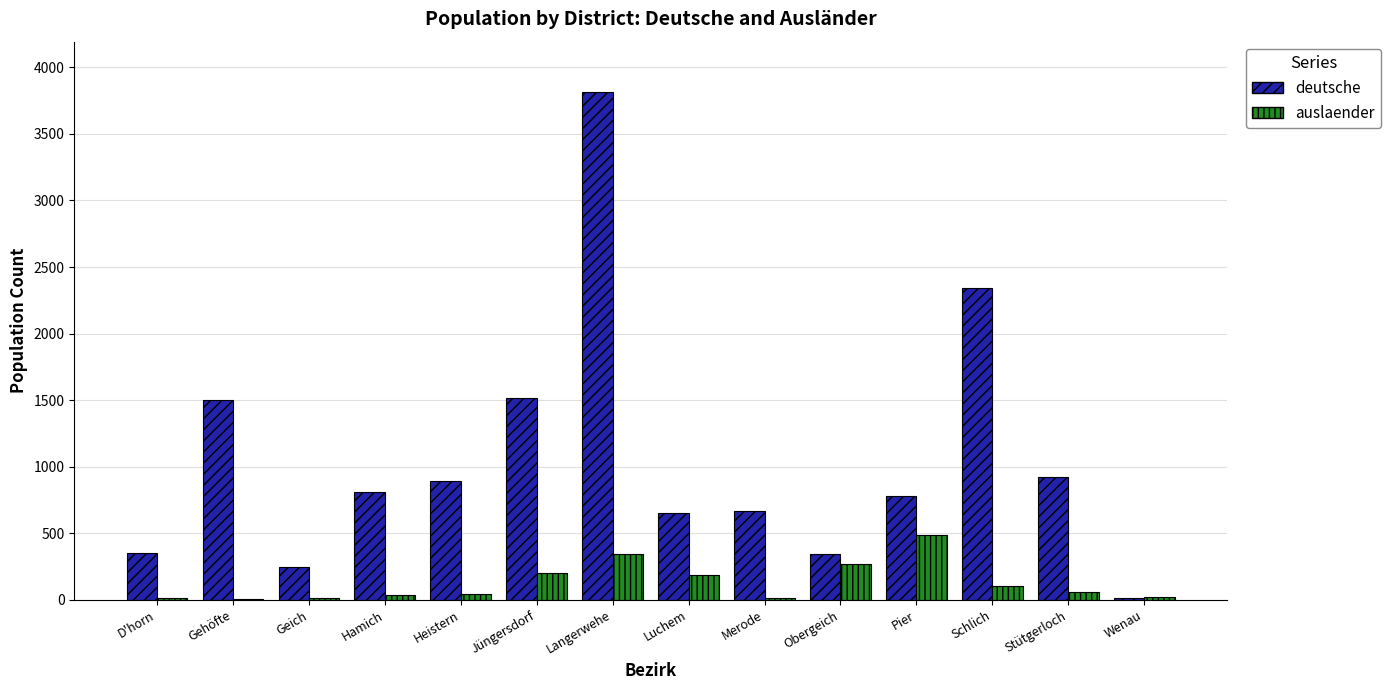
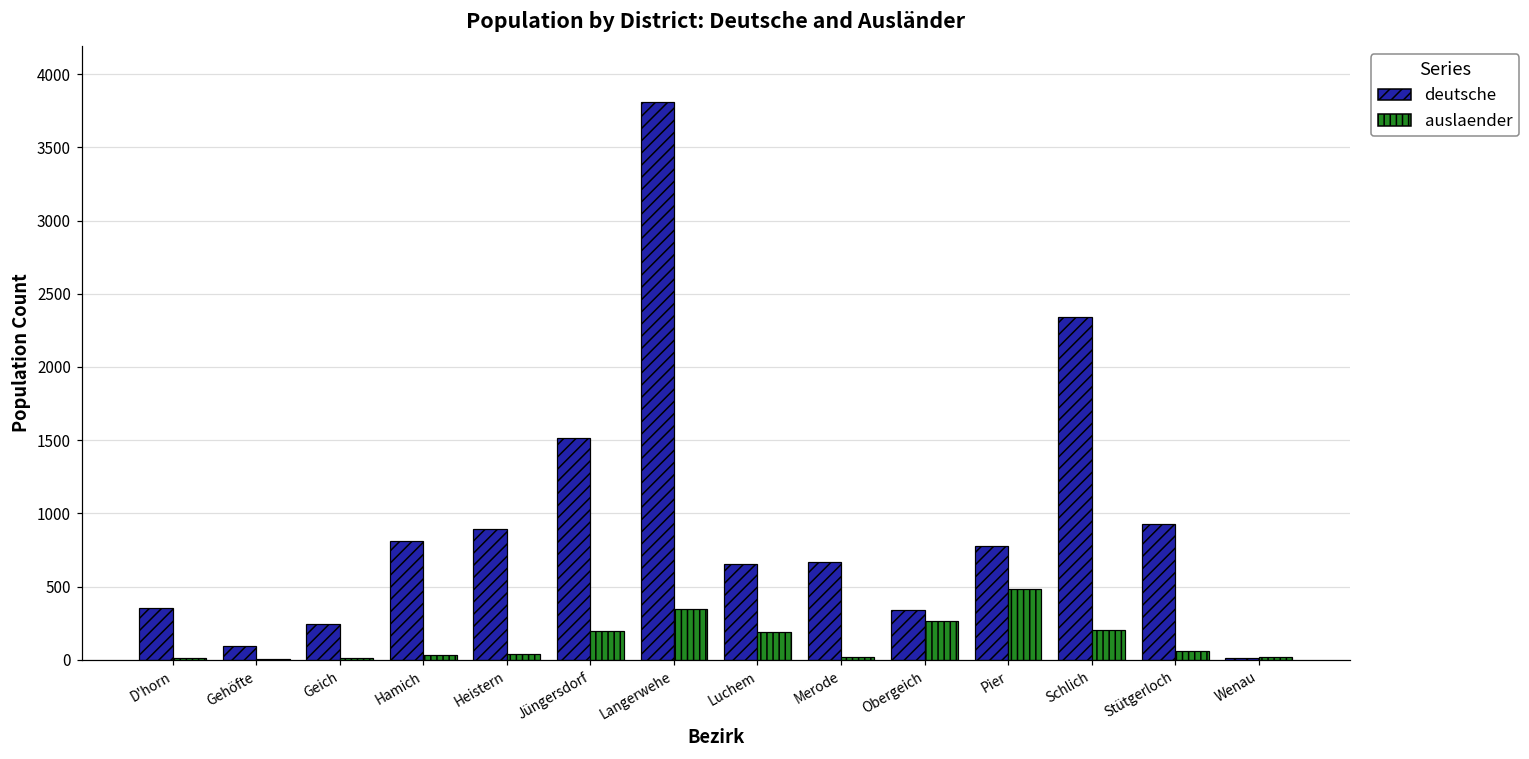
  {
    "deutsche": {
      "D'horn": 350,
-     "Gehöfte": 1500,
+     "Gehöfte": 90,
      "Geich": 240,
      "Hamich": 810,
      "Heistern": 890,
      "Jüngersdorf": 1520,
      "Langerwehe": 3810,
      "Luchem": 650,
      "Merode": 670,
      "Obergeich": 340,
      "Pier": 780,
      "Schlich": 2340,
      "Stütgerloch": 930
    },
    "auslaender": {
      "Hamich": 30,
      "Heistern": 40,
      "Jüngersdorf": 200,
      "Langerwehe": 350,
      "Luchem": 190,
      "Obergeich": 270,
      "Pier": 490,
-     "Schlich": 100,
+     "Schlich": 200,
      "Stütgerloch": 60,
      "Wenau": 20
    }
  }
